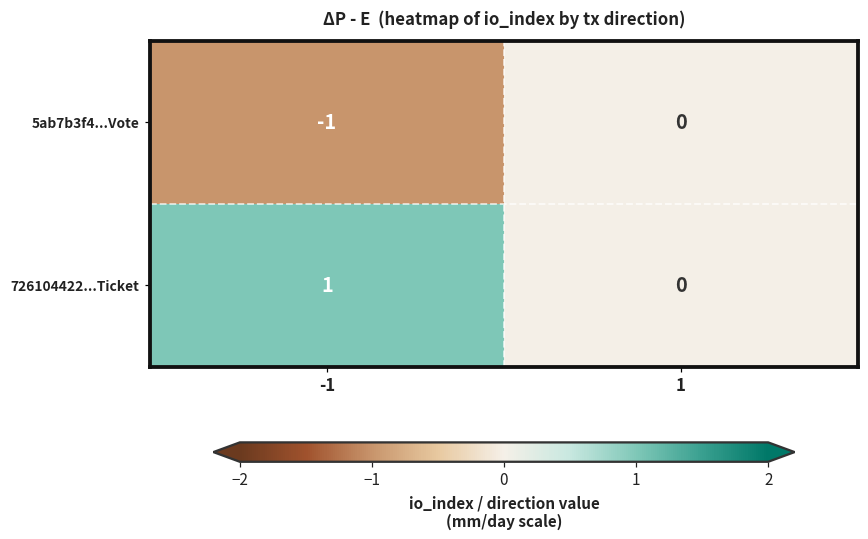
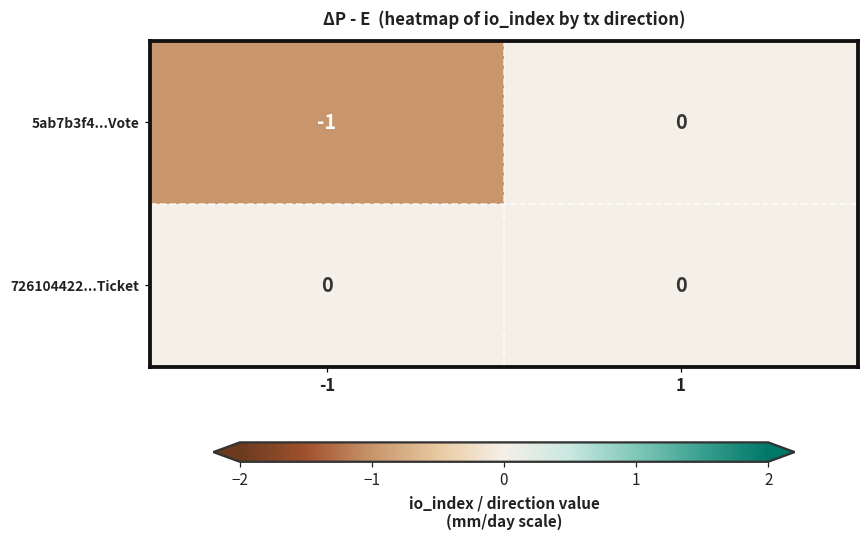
  {
    "5ab7b3f4...Vote": {
      "-1": -1,
      "1": 0
    },
    "726104422...Ticket": {
-     "-1": 1,
+     "-1": 0,
      "1": 0
    }
  }
